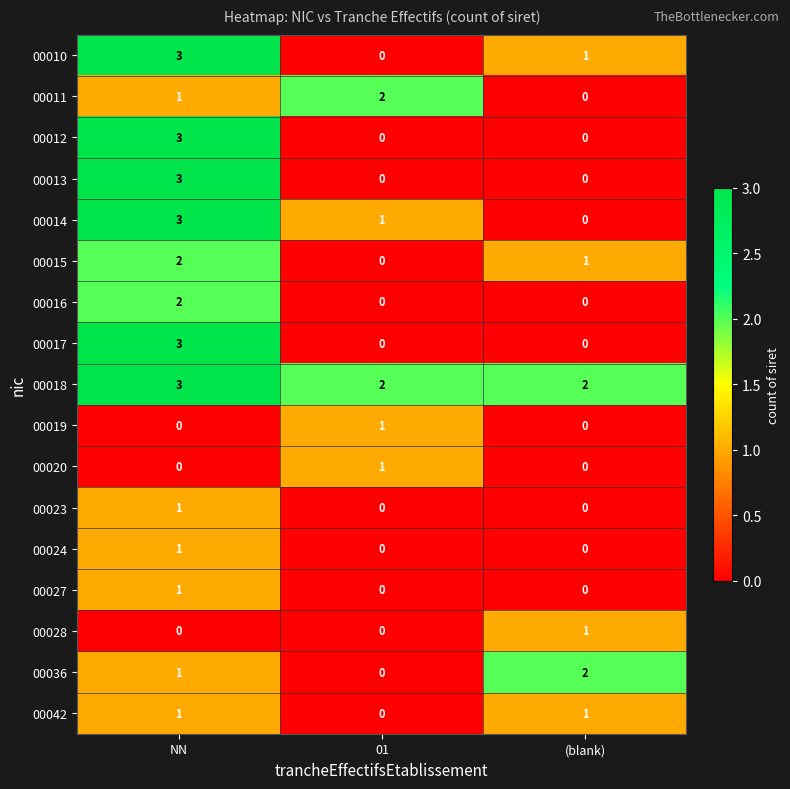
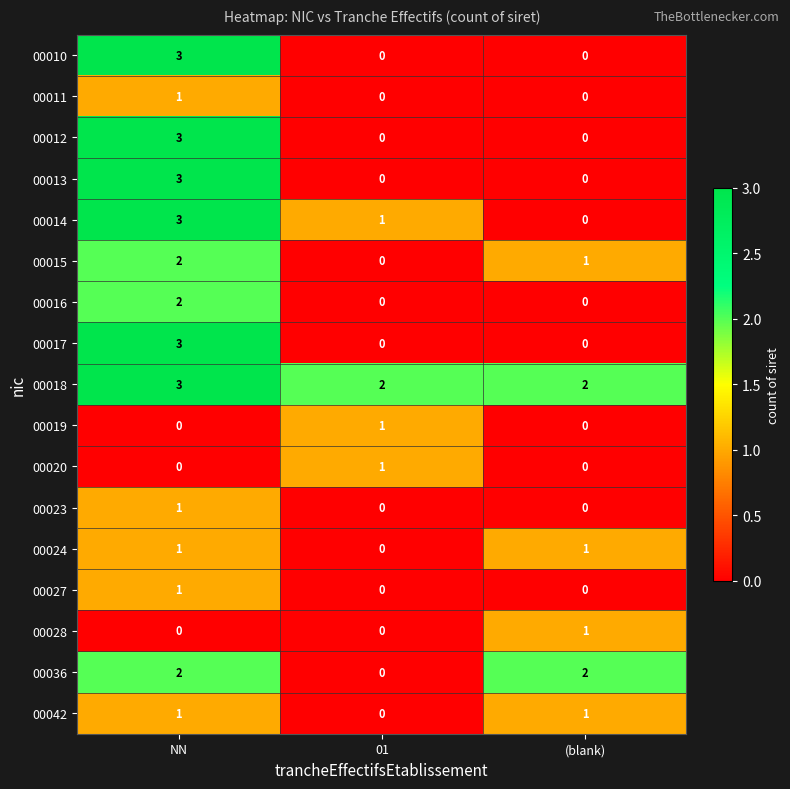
  {
    "00010": {
      "NN": 3,
      "01": 0,
-     "(blank)": 1
+     "(blank)": 0
    },
    "00011": {
      "NN": 1,
-     "01": 2,
+     "01": 0,
      "(blank)": 0
    },
    "00012": {
      "NN": 3,
      "01": 0,
      "(blank)": 0
    },
    "00013": {
      "NN": 3,
      "01": 0,
      "(blank)": 0
    },
    "00014": {
      "NN": 3,
      "01": 1,
      "(blank)": 0
    },
    "00015": {
      "NN": 2,
      "01": 0,
      "(blank)": 1
    },
    "00016": {
      "NN": 2,
      "01": 0,
      "(blank)": 0
    },
    "00017": {
      "NN": 3,
      "01": 0,
      "(blank)": 0
    },
    "00018": {
      "NN": 3,
      "01": 2,
      "(blank)": 2
    },
    "00019": {
      "NN": 0,
      "01": 1,
      "(blank)": 0
    },
    "00020": {
      "NN": 0,
      "01": 1,
      "(blank)": 0
    },
    "00023": {
      "NN": 1,
      "01": 0,
      "(blank)": 0
    },
    "00024": {
      "NN": 1,
      "01": 0,
-     "(blank)": 0
+     "(blank)": 1
    },
    "00027": {
      "NN": 1,
      "01": 0,
      "(blank)": 0
    },
    "00028": {
      "NN": 0,
      "01": 0,
      "(blank)": 1
    },
    "00036": {
-     "NN": 1,
+     "NN": 2,
      "01": 0,
      "(blank)": 2
    },
    "00042": {
      "NN": 1,
      "01": 0,
      "(blank)": 1
    }
  }
